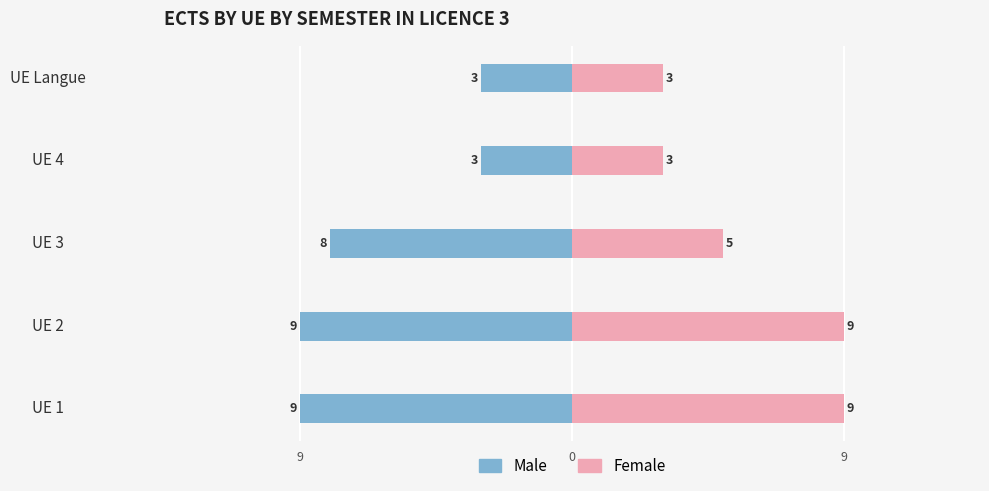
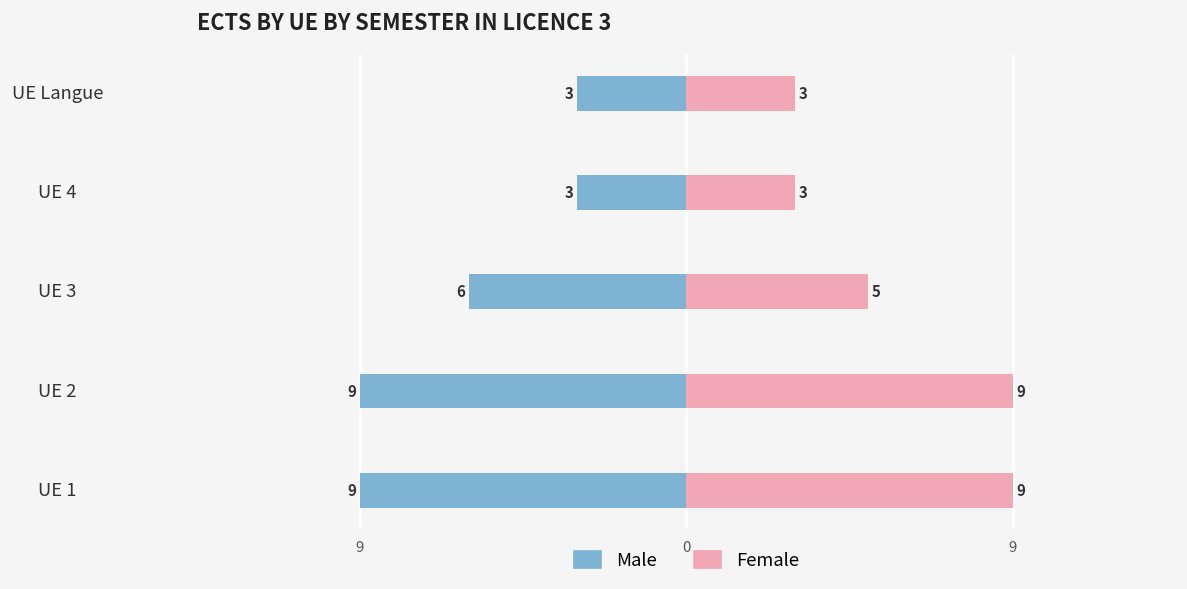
  {
    "Male": {
-     "UE 3": 8
+     "UE 3": 6
    },
    "Female": {
      "UE Langue": 3,
      "UE 4": 3,
      "UE 3": 5,
      "UE 2": 9,
      "UE 1": 9
    }
  }
